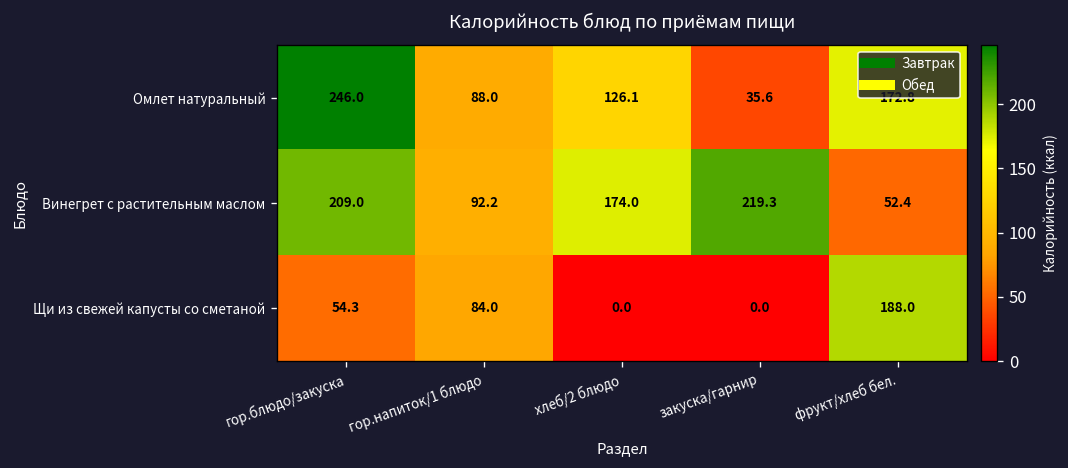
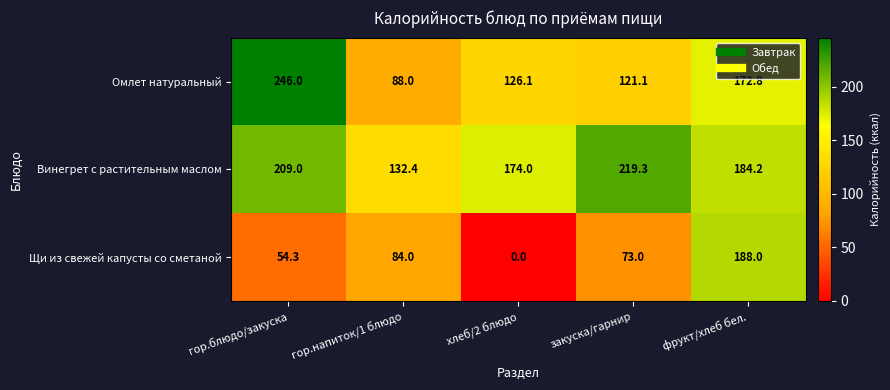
  {
    "Омлет натуральный": {
      "гор.блюдо/закуска": 246.0,
      "гор.напиток/1 блюдо": 88.0,
      "хлеб/2 блюдо": 126.1,
-     "закуска/гарнир": 35.6
+     "закуска/гарнир": 121.1
    },
    "Винегрет с растительным маслом": {
      "гор.блюдо/закуска": 209.0,
-     "гор.напиток/1 блюдо": 92.2,
+     "гор.напиток/1 блюдо": 132.4,
      "хлеб/2 блюдо": 174.0,
      "закуска/гарнир": 219.3,
-     "фрукт/хлеб бел.": 52.4
+     "фрукт/хлеб бел.": 184.2
    },
    "Щи из свежей капусты со сметаной": {
      "гор.блюдо/закуска": 54.3,
      "гор.напиток/1 блюдо": 84.0,
      "хлеб/2 блюдо": 0.0,
-     "закуска/гарнир": 0.0,
+     "закуска/гарнир": 73.0,
      "фрукт/хлеб бел.": 188.0
    }
  }
